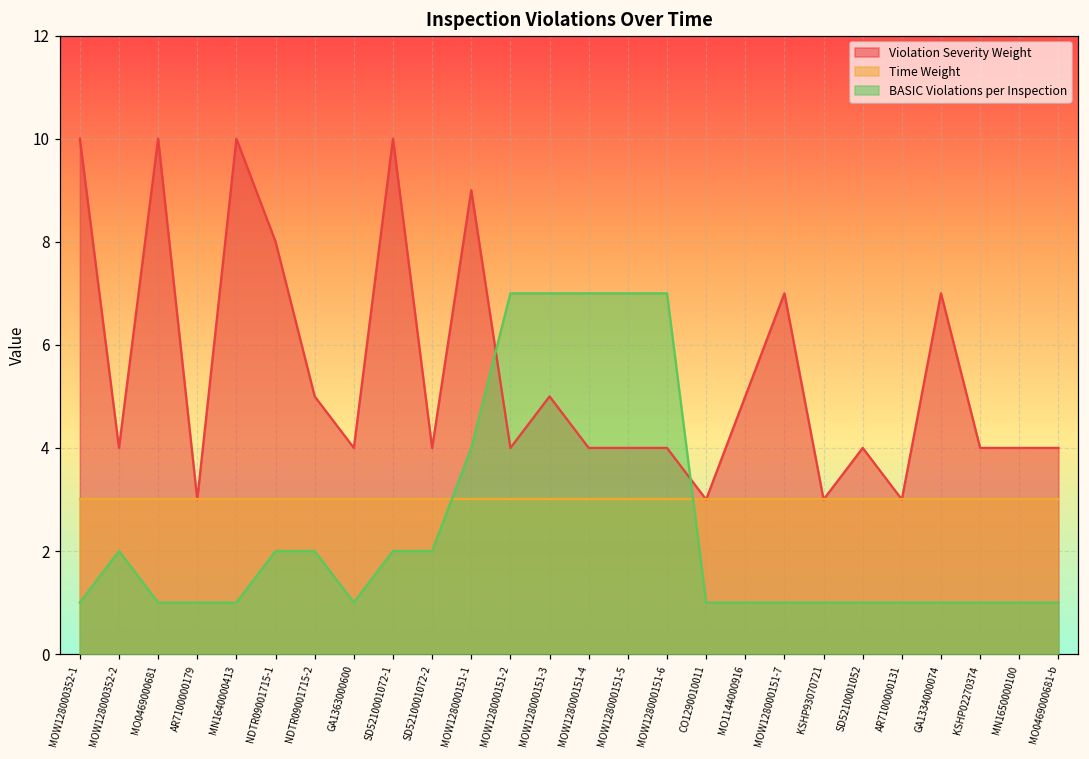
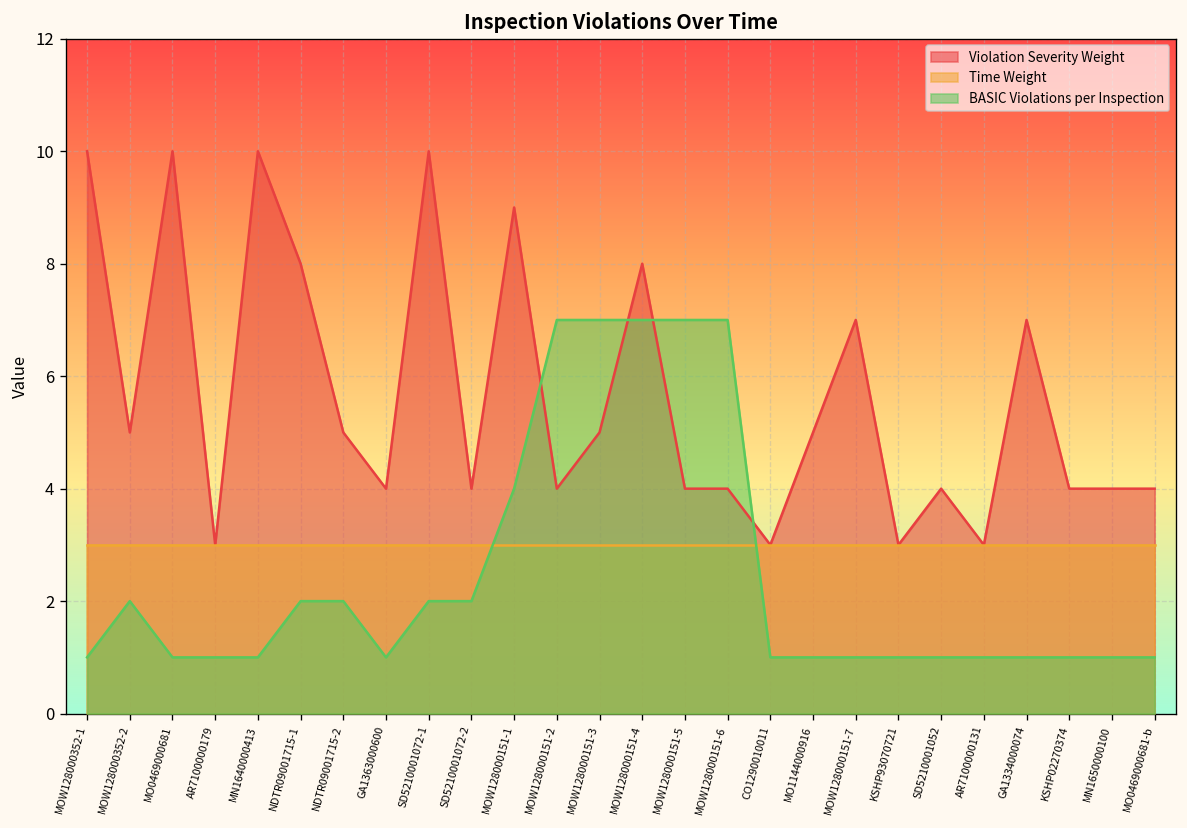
  {
    "Violation Severity Weight": {
      "MOW128000352-1": 10,
-     "MOW128000352-2": 4,
+     "MOW128000352-2": 5,
      "MO0469000681": 10,
      "MN1640000413": 10,
      "NDTR09001715-1": 8,
      "NDTR09001715-2": 5,
      "GA1363000600": 4,
      "SD5210001072-1": 10,
      "SD5210001072-2": 4,
      "MOW128000151-1": 9,
      "MOW128000151-2": 4,
      "MOW128000151-3": 5,
-     "MOW128000151-4": 4,
+     "MOW128000151-4": 8,
      "MOW128000151-5": 4,
      "MOW128000151-6": 4,
      "MO1144000916": 5,
      "MOW128000151-7": 7,
      "SD5210001052": 4,
      "GA1334000074": 7,
      "KSHP02270374": 4,
      "MN1650000100": 4,
      "MO0469000681-b": 4
    },
    "Time Weight": {
      "MOW128000352-1": 3,
      "MOW128000352-2": 3,
      "MO0469000681": 3,
      "MN1640000413": 3,
      "NDTR09001715-1": 3,
      "NDTR09001715-2": 3,
      "GA1363000600": 3,
      "SD5210001072-1": 3,
      "SD5210001072-2": 3,
      "MOW128000151-1": 3,
      "MOW128000151-2": 3,
      "MOW128000151-3": 3,
      "MOW128000151-4": 3,
      "MOW128000151-5": 3,
      "MOW128000151-6": 3,
      "MO1144000916": 3,
      "MOW128000151-7": 3,
      "SD5210001052": 3,
      "GA1334000074": 3,
      "KSHP02270374": 3,
      "MN1650000100": 3,
      "MO0469000681-b": 3
    },
    "BASIC Violations per Inspection": {
      "MOW128000352-1": 1,
      "MOW128000352-2": 2,
      "MO0469000681": 1,
      "AR7100000179": 1,
      "MN1640000413": 1,
      "NDTR09001715-1": 2,
      "NDTR09001715-2": 2,
      "GA1363000600": 1,
      "SD5210001072-1": 2,
      "SD5210001072-2": 2,
      "MOW128000151-1": 4,
      "MOW128000151-2": 7,
      "MOW128000151-3": 7,
      "MOW128000151-4": 7,
      "MOW128000151-5": 7,
      "MOW128000151-6": 7,
      "CO1290010011": 1,
      "MO1144000916": 1,
      "MOW128000151-7": 1,
      "KSHP93070721": 1,
      "SD5210001052": 1,
      "AR7100000131": 1,
      "GA1334000074": 1,
      "KSHP02270374": 1,
      "MN1650000100": 1,
      "MO0469000681-b": 1
    }
  }
